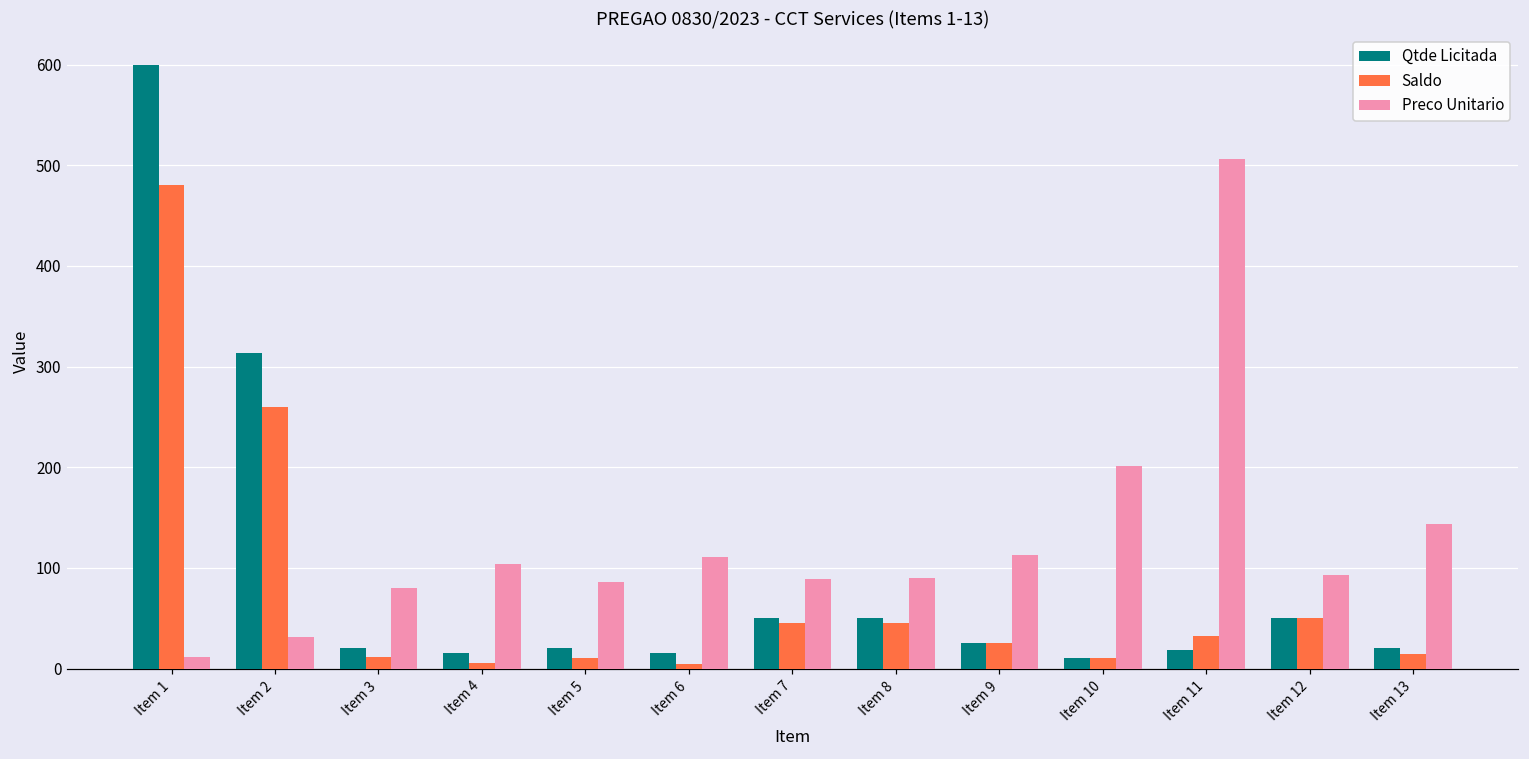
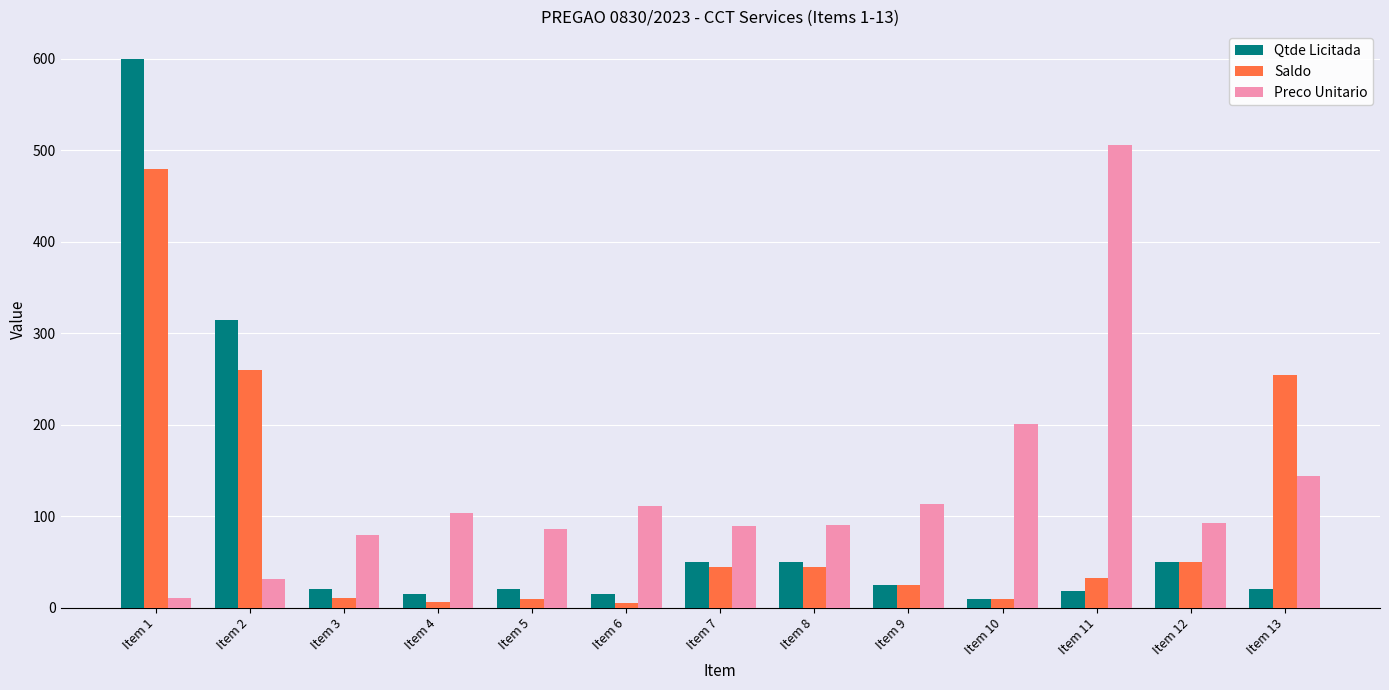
  {
    "Qtde Licitada": {
      "Item 1": 600,
      "Item 2": 310,
      "Item 3": 20,
      "Item 4": 20,
      "Item 5": 20,
      "Item 6": 20,
      "Item 7": 50,
      "Item 8": 50,
      "Item 9": 30,
      "Item 10": 10,
      "Item 11": 20,
      "Item 12": 50,
      "Item 13": 20
    },
    "Saldo": {
      "Item 1": 480,
      "Item 2": 260,
      "Item 3": 10,
      "Item 4": 10,
      "Item 5": 10,
      "Item 6": 10,
      "Item 7": 50,
      "Item 8": 50,
      "Item 9": 30,
      "Item 10": 10,
      "Item 11": 30,
      "Item 12": 50,
-     "Item 13": 10
+     "Item 13": 250
    },
    "Preco Unitario": {
      "Item 1": 10,
      "Item 2": 30,
      "Item 3": 80,
      "Item 4": 100,
      "Item 5": 90,
      "Item 6": 110,
      "Item 7": 90,
      "Item 8": 90,
      "Item 9": 110,
      "Item 10": 200,
      "Item 11": 510,
      "Item 12": 90,
      "Item 13": 140
    }
  }
